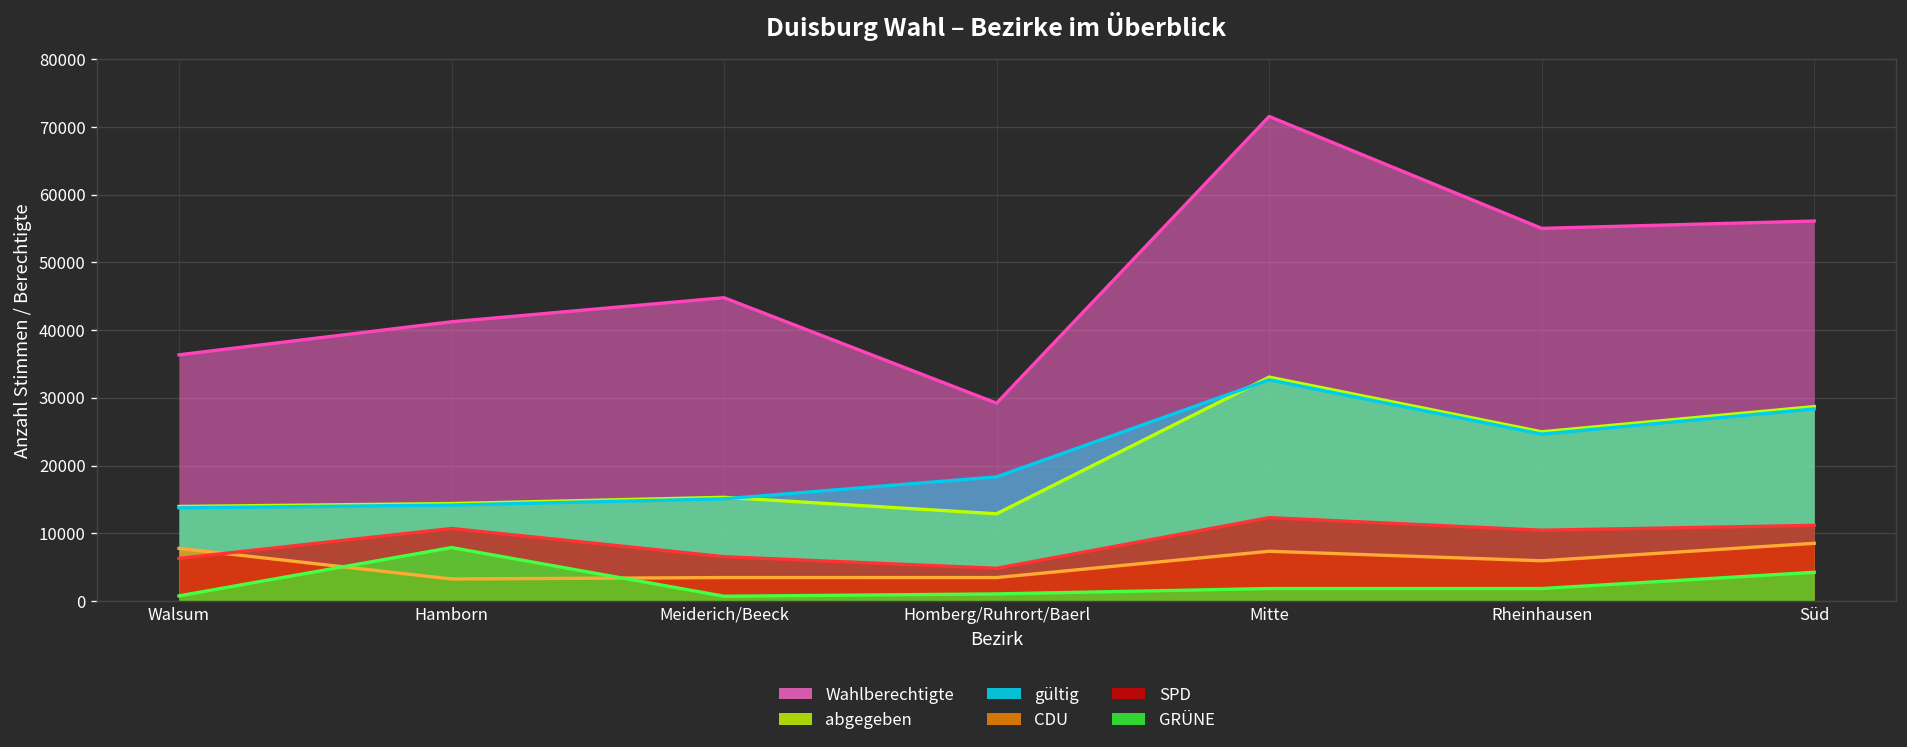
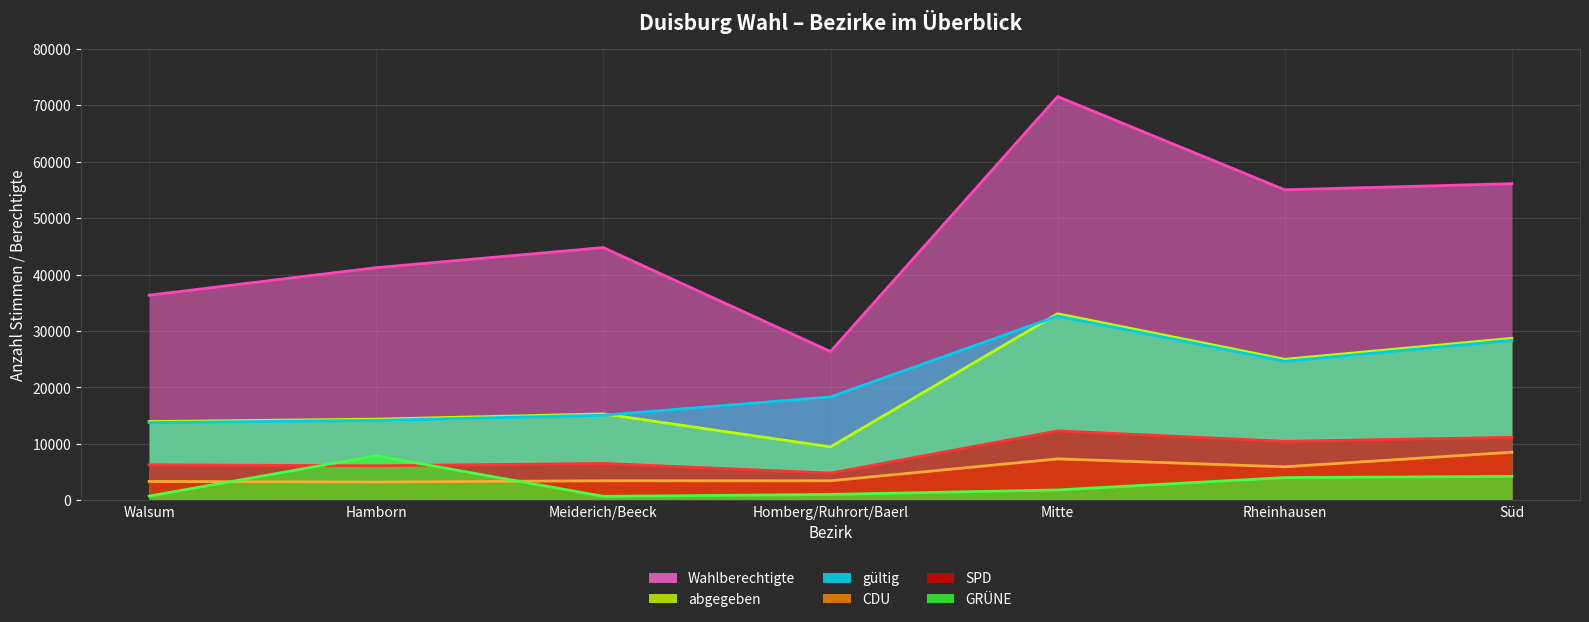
  {
    "Wahlberechtigte": {
      "Walsum": 36000,
      "Hamborn": 41000,
      "Meiderich/Beeck": 45000,
-     "Homberg/Ruhrort/Baerl": 29000,
+     "Homberg/Ruhrort/Baerl": 26000,
      "Mitte": 72000,
      "Rheinhausen": 55000,
      "Süd": 56000
    },
    "abgegeben": {
-     "Homberg/Ruhrort/Baerl": 13000
+     "Homberg/Ruhrort/Baerl": 9000
    },
    "gültig": {
      "Homberg/Ruhrort/Baerl": 18000
    },
    "CDU": {
-     "Walsum": 8000,
+     "Walsum": 3000,
      "Hamborn": 3000,
      "Meiderich/Beeck": 3000,
      "Homberg/Ruhrort/Baerl": 3000,
      "Mitte": 7000,
      "Rheinhausen": 6000,
      "Süd": 9000
    },
    "SPD": {
      "Walsum": 6000,
-     "Hamborn": 11000,
+     "Hamborn": 6000,
      "Meiderich/Beeck": 7000,
      "Homberg/Ruhrort/Baerl": 5000,
      "Mitte": 12000,
      "Rheinhausen": 10000,
      "Süd": 11000
    },
    "GRÜNE": {
      "Walsum": 1000,
      "Hamborn": 8000,
      "Meiderich/Beeck": 1000,
      "Homberg/Ruhrort/Baerl": 1000,
      "Mitte": 2000,
-     "Rheinhausen": 2000,
+     "Rheinhausen": 4000,
      "Süd": 4000
    }
  }
